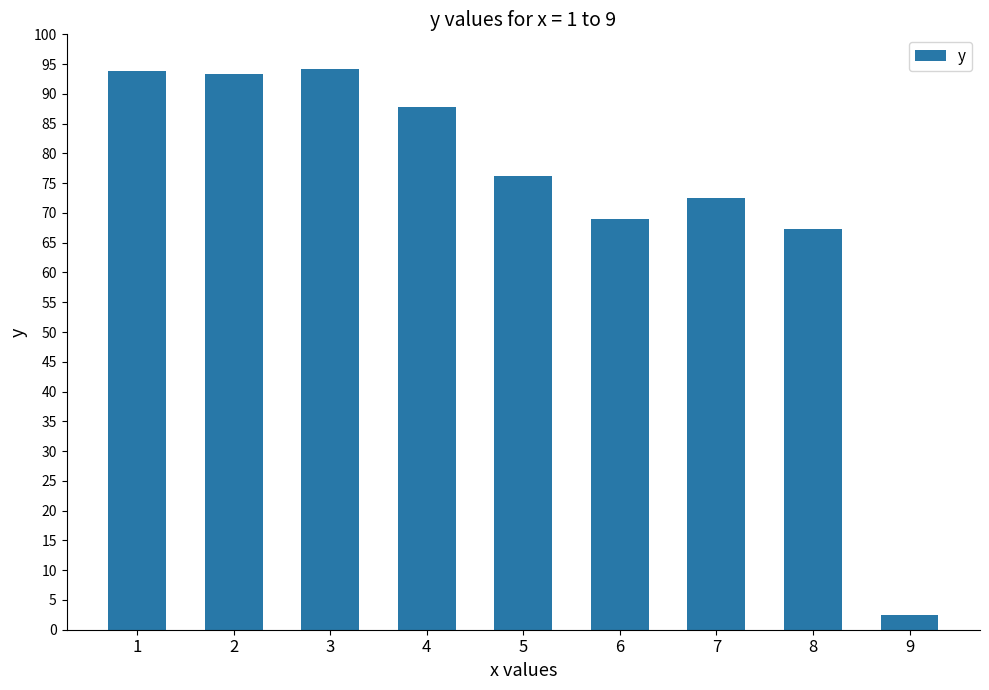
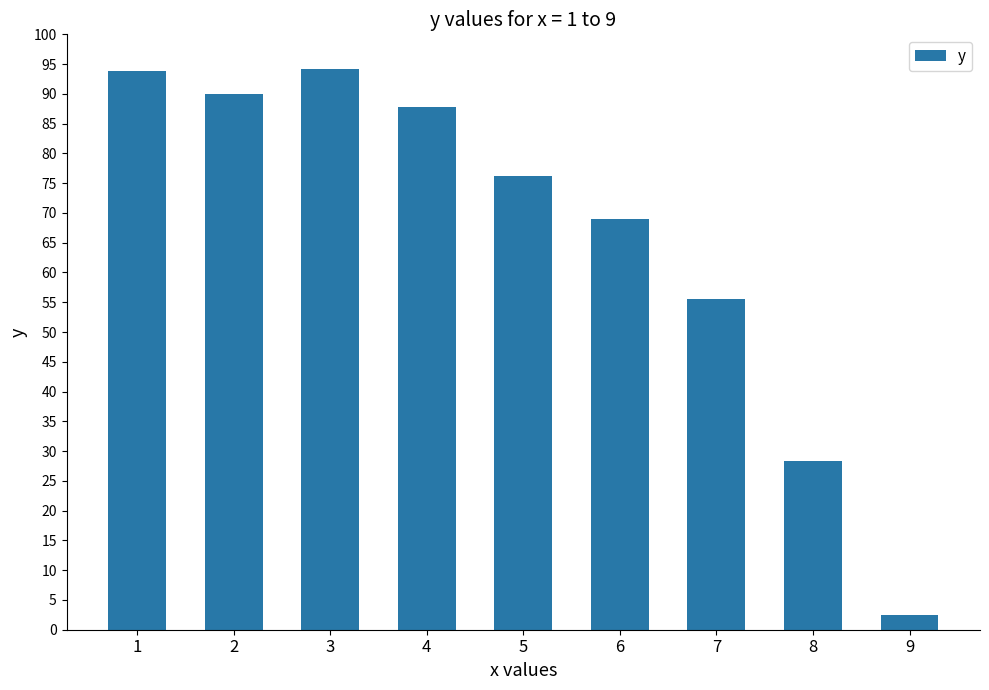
  {
    "1": 94,
-   "2": 93,
+   "2": 90,
    "3": 94,
    "4": 88,
    "5": 76,
    "6": 69,
-   "7": 72,
-   "8": 67,
+   "7": 55,
+   "8": 28,
    "9": 3
  }
